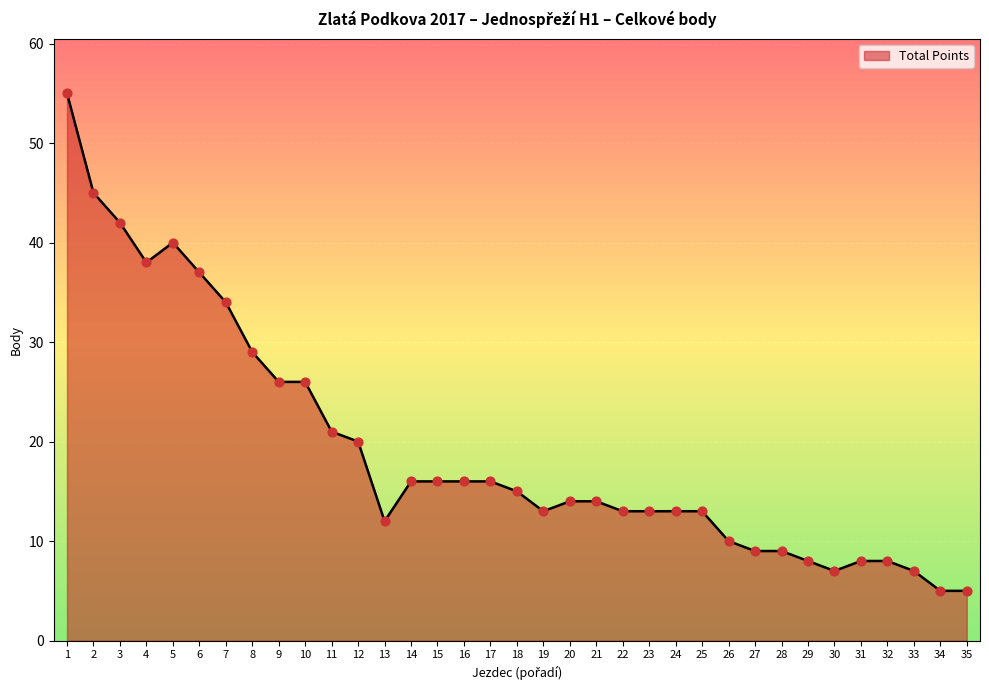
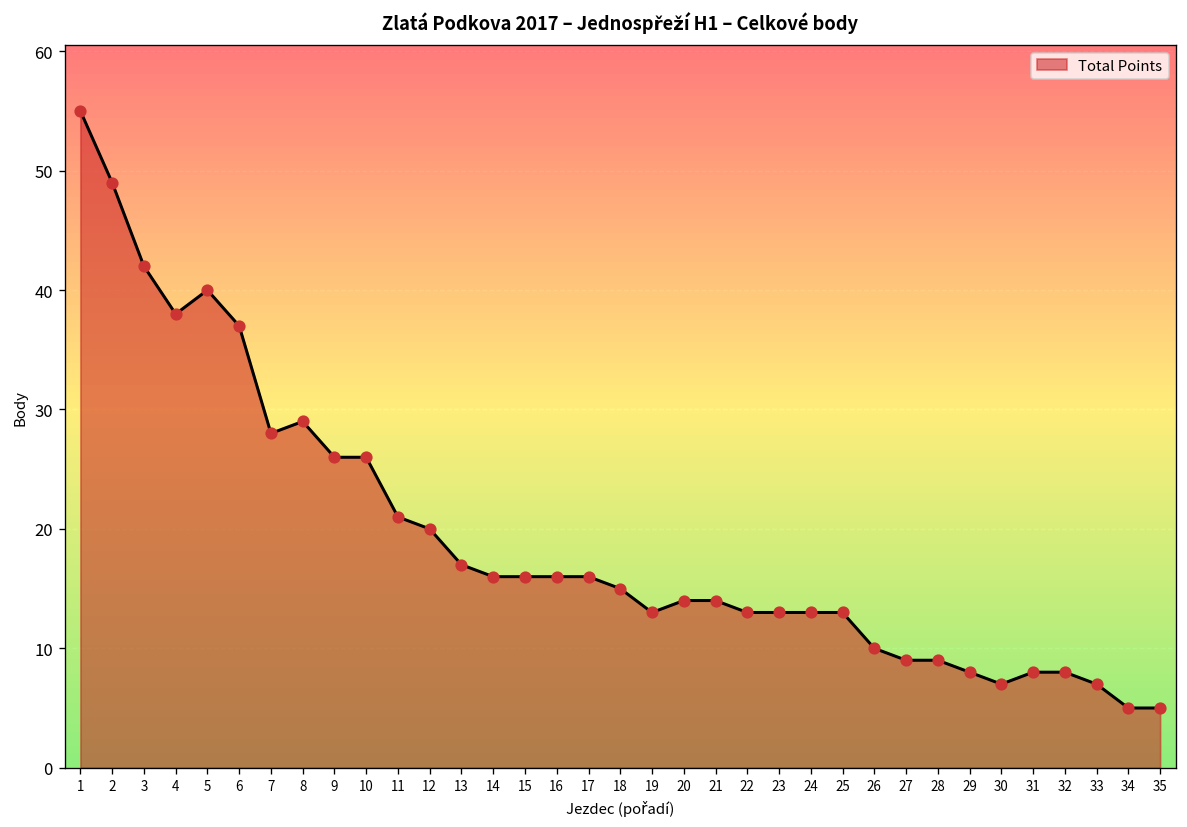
  {
    "1": 55,
-   "2": 45,
+   "2": 49,
    "3": 42,
    "4": 38,
    "5": 40,
    "6": 37,
-   "7": 34,
+   "7": 28,
    "8": 29,
    "9": 26,
    "10": 26,
    "11": 21,
    "12": 20,
-   "13": 12,
+   "13": 17,
    "14": 16,
    "15": 16,
    "16": 16,
    "17": 16,
    "18": 15,
    "19": 13,
    "20": 14,
    "21": 14,
    "22": 13,
    "23": 13,
    "24": 13,
    "25": 13,
    "26": 10,
    "27": 9,
    "28": 9,
    "29": 8,
    "30": 7,
    "31": 8,
    "32": 8,
    "33": 7,
    "34": 5,
    "35": 5
  }
